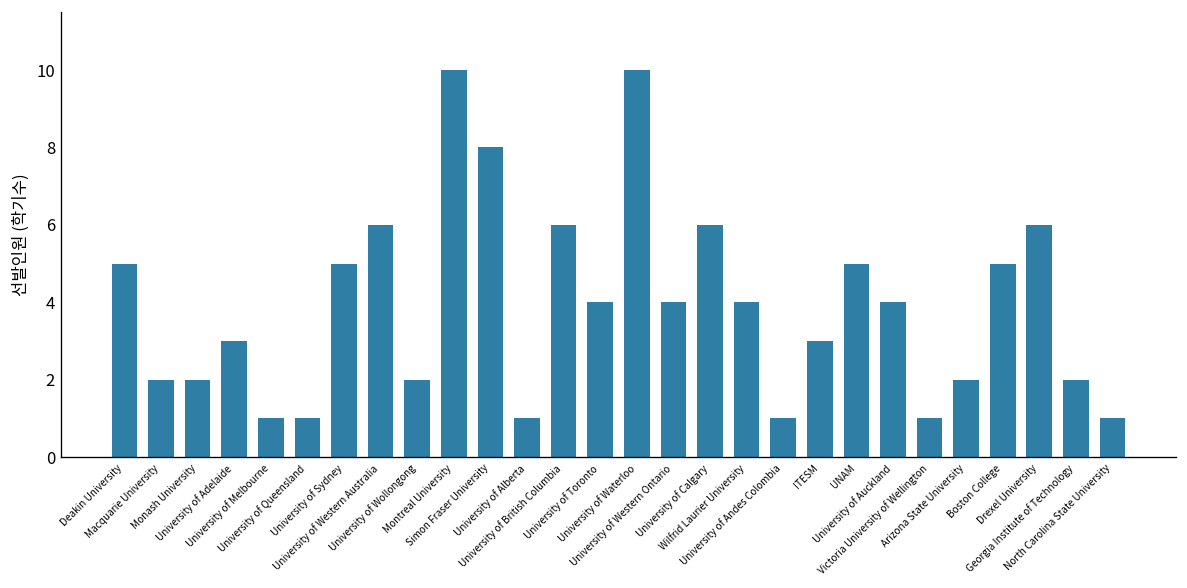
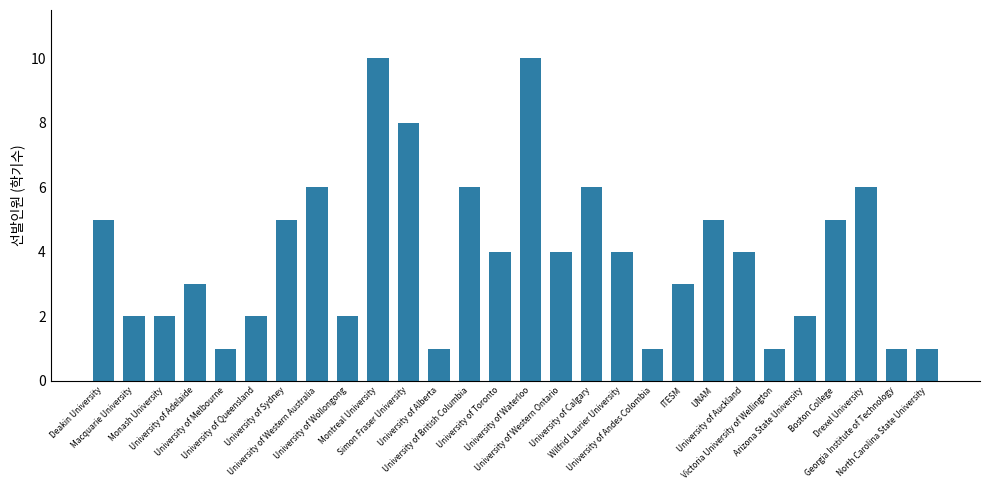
  {
    "Deakin University": 5,
    "Macquarie University": 2,
    "Monash University": 2,
    "University of Adelaide": 3,
    "University of Melbourne": 1,
-   "University of Queensland": 1,
+   "University of Queensland": 2,
    "University of Sydney": 5,
    "University of Western Australia": 6,
    "University of Wollongong": 2,
    "Montreal University": 10,
    "Simon Fraser University": 8,
    "University of Alberta": 1,
    "University of British Columbia": 6,
    "University of Toronto": 4,
    "University of Waterloo": 10,
    "University of Western Ontario": 4,
    "University of Calgary": 6,
    "Wilfrid Laurier University": 4,
    "University of Andes Colombia": 1,
    "ITESM": 3,
    "UNAM": 5,
    "University of Auckland": 4,
    "Victoria University of Wellington": 1,
    "Arizona State University": 2,
    "Boston College": 5,
    "Drexel University": 6,
-   "Georgia Institute of Technology": 2,
+   "Georgia Institute of Technology": 1,
    "North Carolina State University": 1
  }
